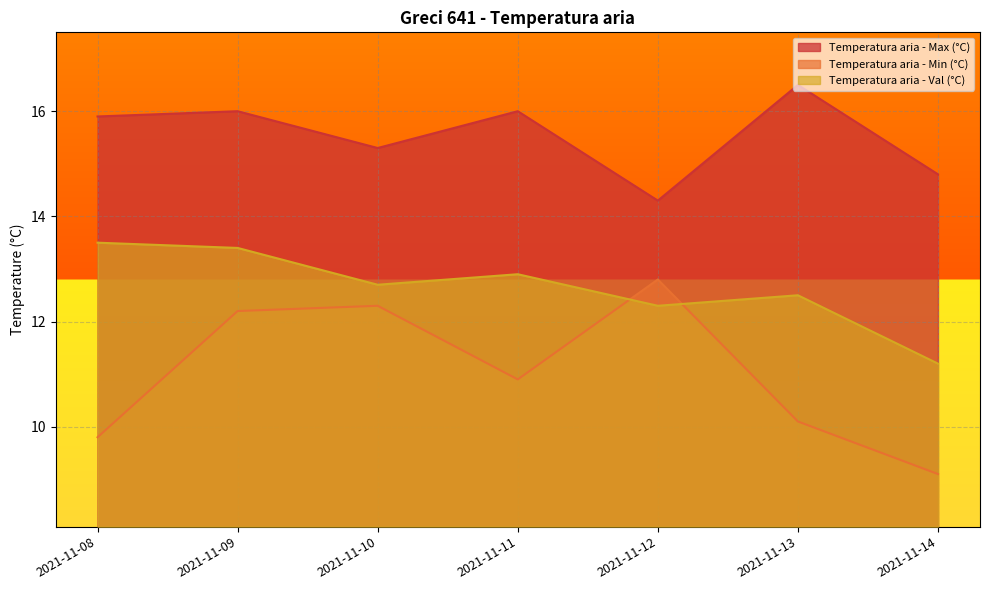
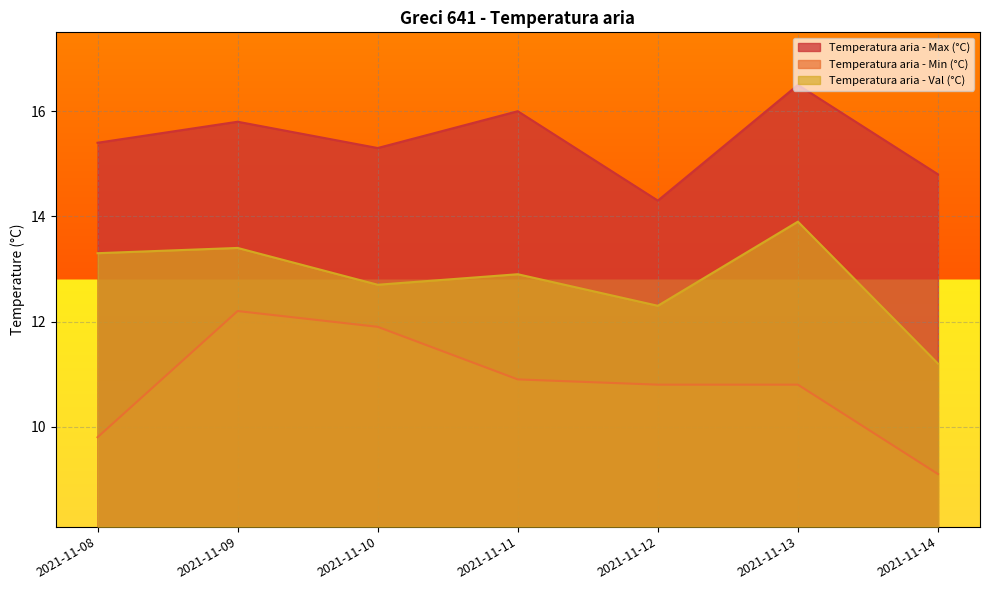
  {
    "Temperatura aria - Max (°C)": {
-     "2021-11-08": 15.9,
-     "2021-11-09": 16.0,
+     "2021-11-08": 15.4,
+     "2021-11-09": 15.8,
      "2021-11-10": 15.3,
      "2021-11-11": 16.0,
      "2021-11-12": 14.3,
      "2021-11-14": 14.8
    },
    "Temperatura aria - Min (°C)": {
      "2021-11-08": 9.8,
      "2021-11-09": 12.2,
-     "2021-11-10": 12.3,
+     "2021-11-10": 11.9,
      "2021-11-11": 10.9,
-     "2021-11-12": 12.8,
-     "2021-11-13": 10.1,
+     "2021-11-12": 10.8,
+     "2021-11-13": 10.8,
      "2021-11-14": 9.1
    },
    "Temperatura aria - Val (°C)": {
-     "2021-11-08": 13.5,
+     "2021-11-08": 13.3,
      "2021-11-09": 13.4,
      "2021-11-10": 12.7,
      "2021-11-11": 12.9,
      "2021-11-12": 12.3,
-     "2021-11-13": 12.5,
+     "2021-11-13": 13.9,
      "2021-11-14": 11.2
    }
  }
